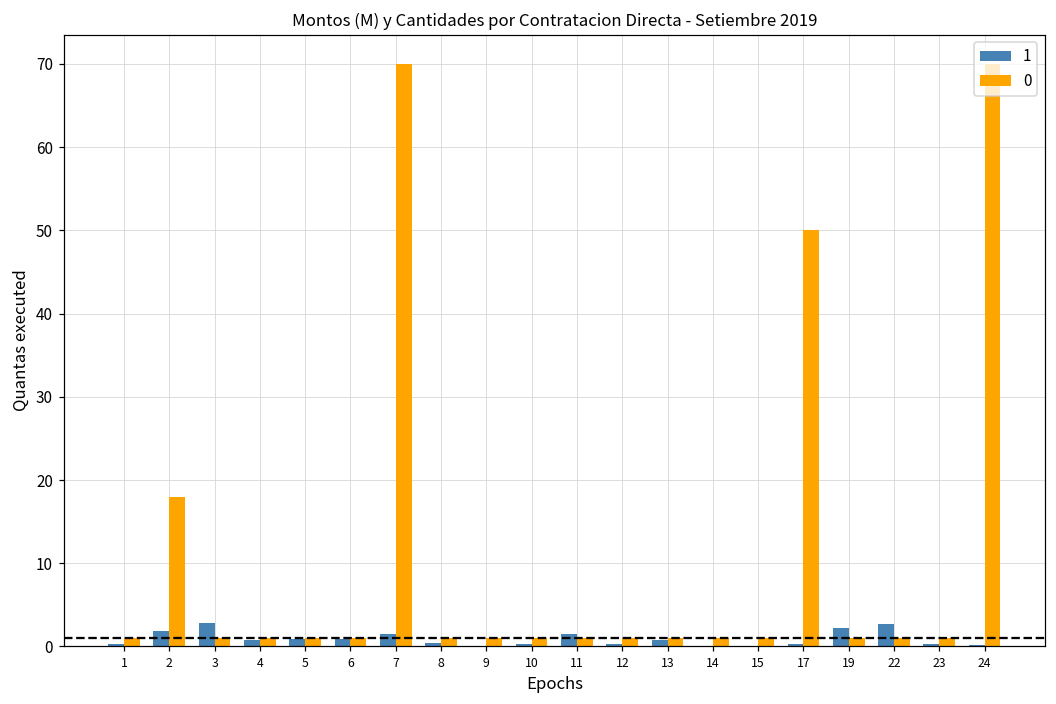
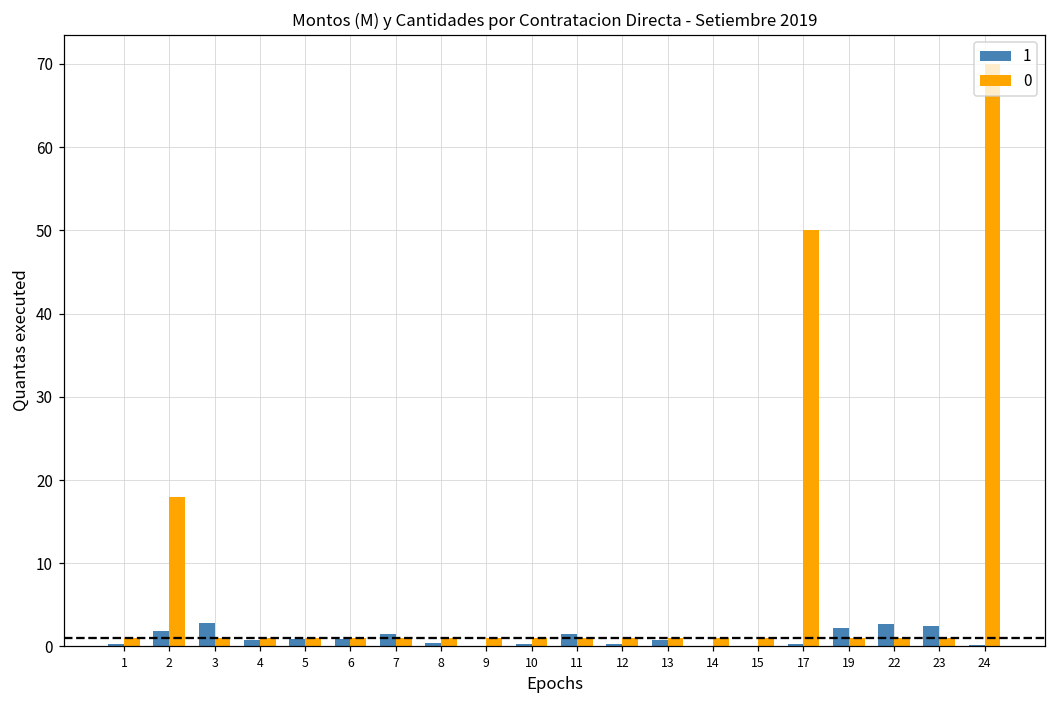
  {
    "1": {
      "2": 2,
      "3": 3,
      "4": 1,
      "5": 1,
      "6": 1,
      "7": 2,
      "8": 0,
      "10": 0,
      "11": 1,
      "13": 1,
      "19": 2,
      "22": 3,
-     "23": 0
+     "23": 2
    },
    "0": {
      "1": 1,
      "2": 18,
      "3": 1,
      "4": 1,
      "5": 1,
      "6": 1,
-     "7": 70,
+     "7": 1,
      "8": 1,
      "9": 1,
      "10": 1,
      "11": 1,
      "12": 1,
      "13": 1,
      "14": 1,
      "15": 1,
      "17": 50,
      "19": 1,
      "22": 1,
      "23": 1
    }
  }
